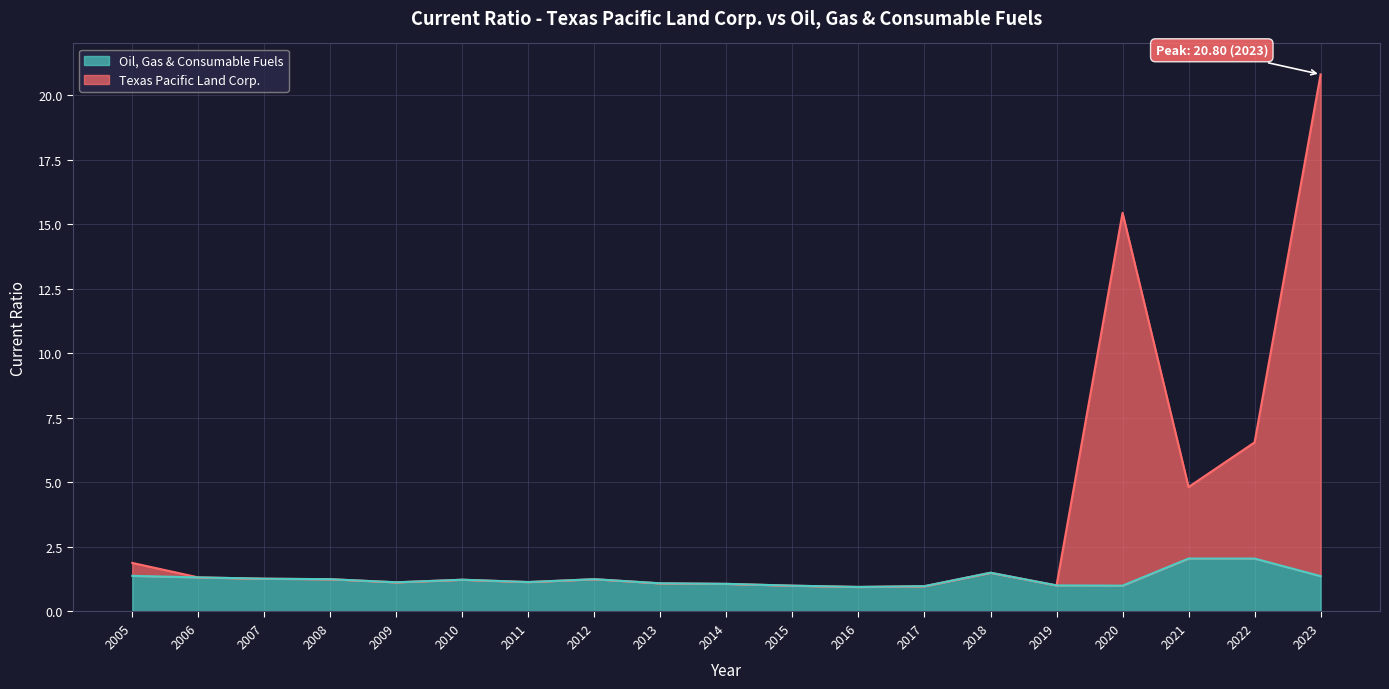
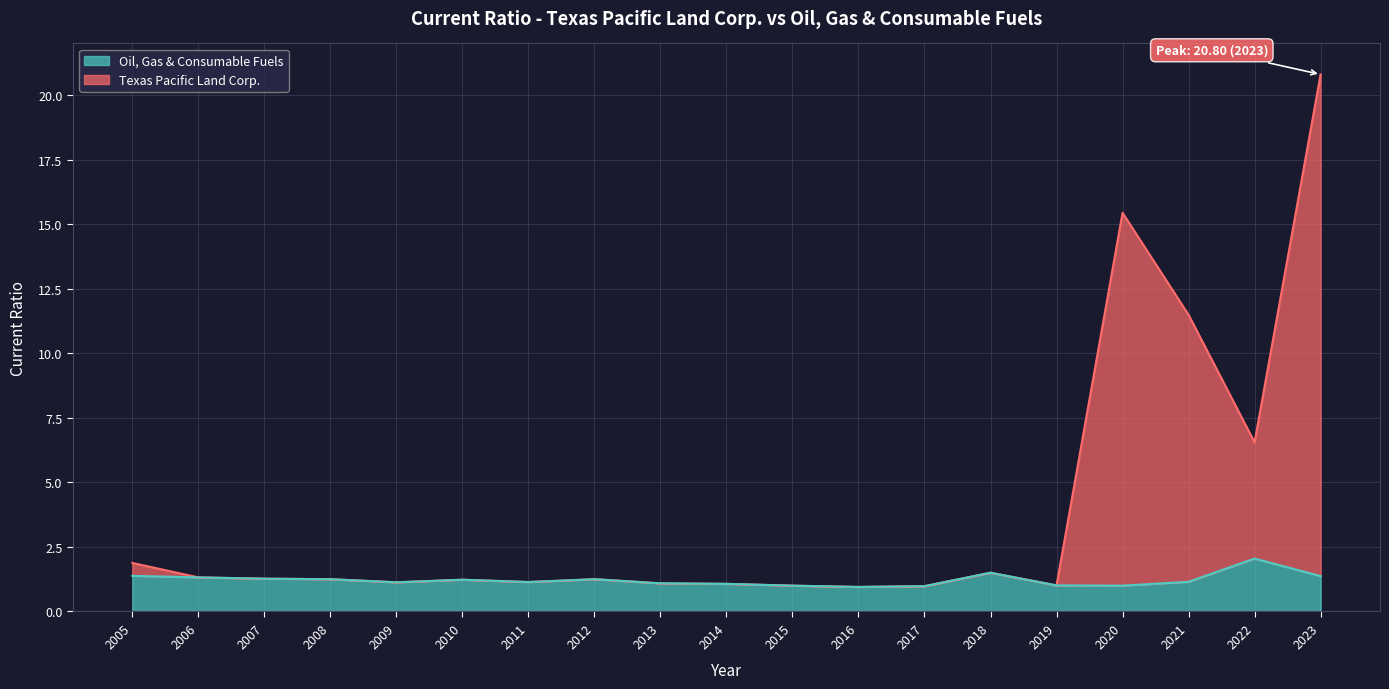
  {
    "Oil, Gas & Consumable Fuels": {
      "2005": 1.4,
      "2020": 1.0,
-     "2021": 2.1,
+     "2021": 1.2,
      "2022": 2.1,
      "2023": 1.4
    },
    "Texas Pacific Land Corp.": {
      "2005": 0.5,
      "2020": 14.4,
-     "2021": 2.8,
+     "2021": 10.3,
      "2022": 4.5
    }
  }
